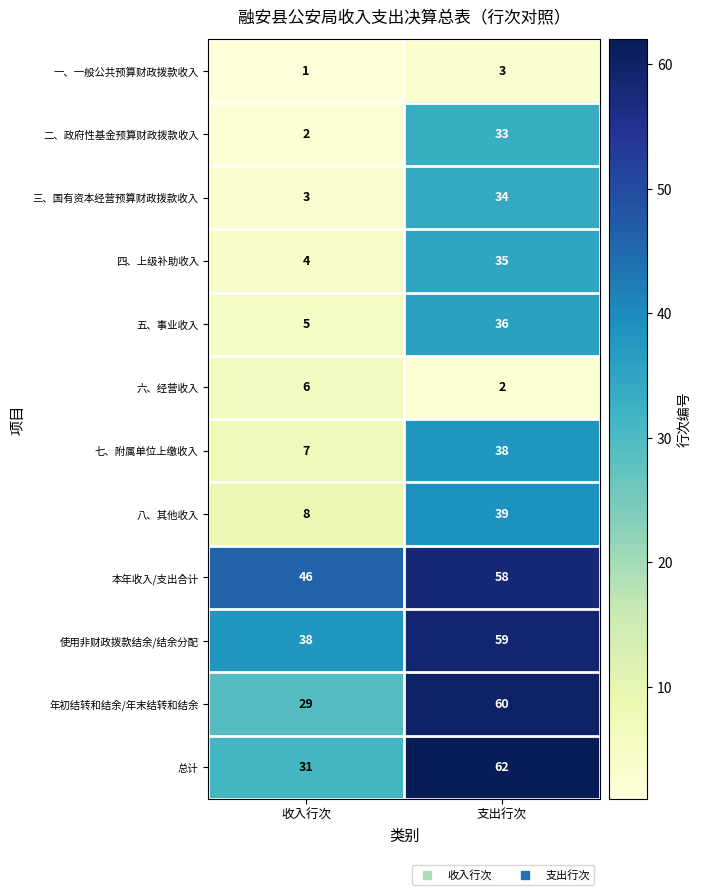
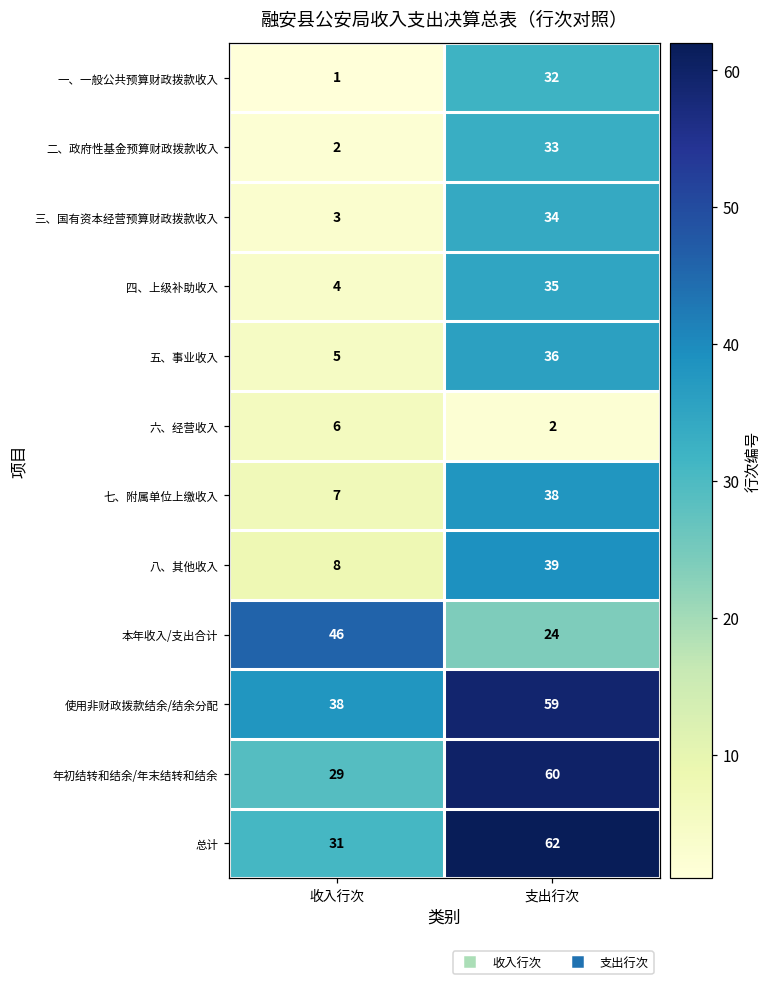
  {
    "一、一般公共预算财政拨款收入": {
      "收入行次": 1,
-     "支出行次": 3
+     "支出行次": 32
    },
    "二、政府性基金预算财政拨款收入": {
      "收入行次": 2,
      "支出行次": 33
    },
    "三、国有资本经营预算财政拨款收入": {
      "收入行次": 3,
      "支出行次": 34
    },
    "四、上级补助收入": {
      "收入行次": 4,
      "支出行次": 35
    },
    "五、事业收入": {
      "收入行次": 5,
      "支出行次": 36
    },
    "六、经营收入": {
      "收入行次": 6,
      "支出行次": 2
    },
    "七、附属单位上缴收入": {
      "收入行次": 7,
      "支出行次": 38
    },
    "八、其他收入": {
      "收入行次": 8,
      "支出行次": 39
    },
    "本年收入/支出合计": {
      "收入行次": 46,
-     "支出行次": 58
+     "支出行次": 24
    },
    "使用非财政拨款结余/结余分配": {
      "收入行次": 38,
      "支出行次": 59
    },
    "年初结转和结余/年末结转和结余": {
      "收入行次": 29,
      "支出行次": 60
    },
    "总计": {
      "收入行次": 31,
      "支出行次": 62
    }
  }
